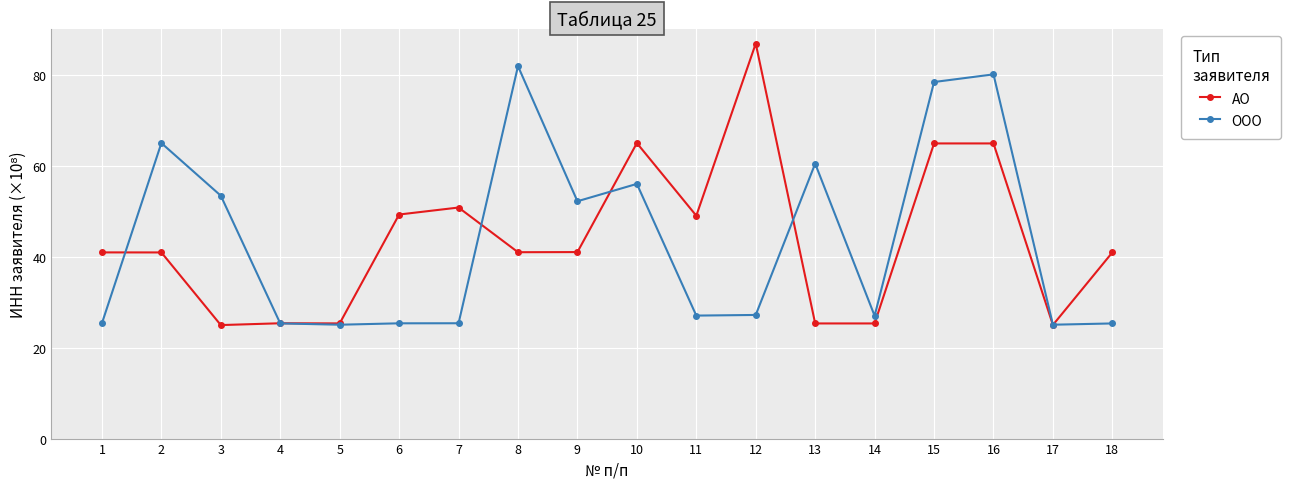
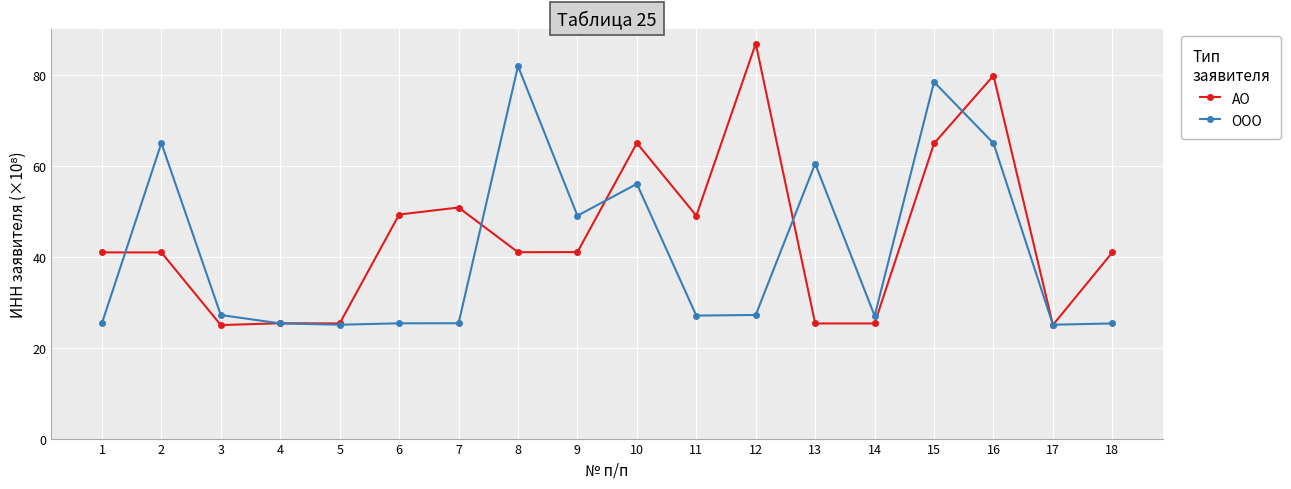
  {
    "АО": {
      "1": 41,
      "2": 41,
      "3": 25,
      "6": 49,
      "7": 51,
      "8": 41,
      "9": 41,
      "10": 65,
      "11": 49,
      "12": 87,
      "13": 25,
      "14": 25,
      "15": 65,
-     "16": 65,
+     "16": 80,
      "18": 41
    },
    "ООО": {
      "1": 25,
      "2": 65,
-     "3": 53,
+     "3": 27,
      "6": 25,
      "7": 25,
      "8": 82,
-     "9": 52,
+     "9": 49,
      "10": 56,
      "11": 27,
      "12": 27,
      "13": 61,
      "14": 27,
      "15": 79,
-     "16": 80,
+     "16": 65,
      "18": 25
    }
  }
